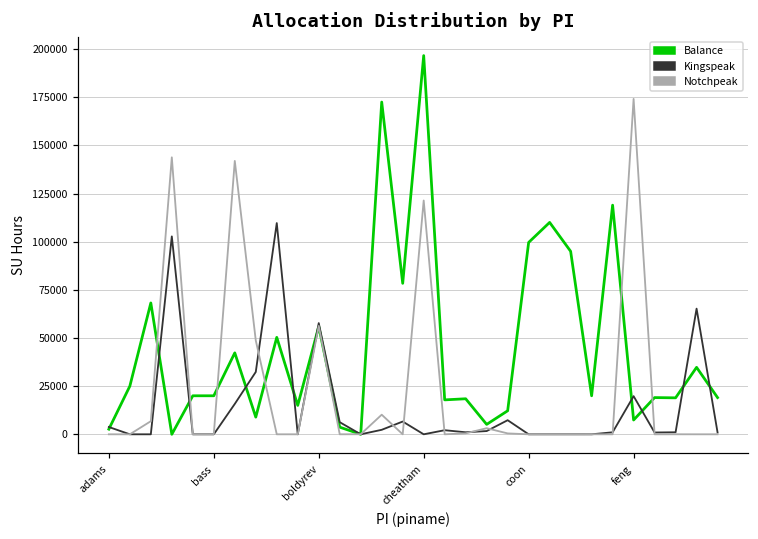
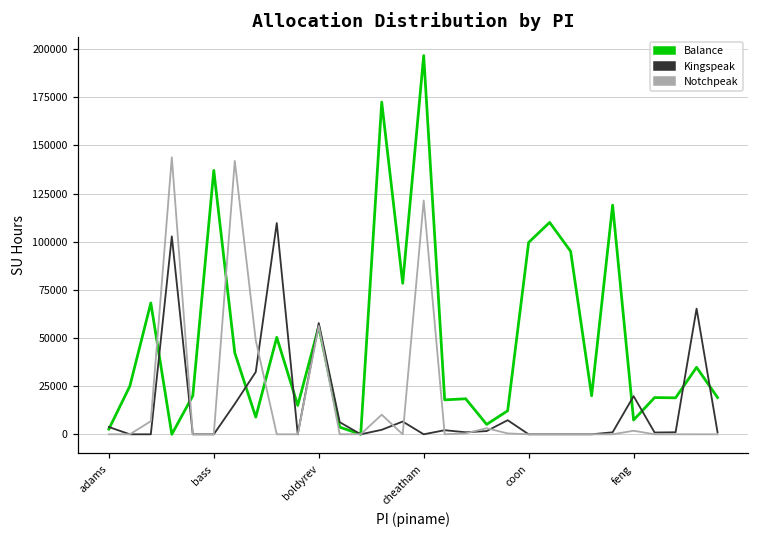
  {
    "Balance": {
-     "bass": 20000,
+     "bass": 137000,
      "cheatham": 197000,
      "coon": 100000,
      "feng": 7000
    },
    "Kingspeak": {
      "boldyrev": 58000,
      "cheatham": 0,
      "feng": 20000
    },
    "Notchpeak": {
      "adams": 0,
      "cheatham": 121000,
-     "feng": 174000
+     "feng": 2000
    }
  }
